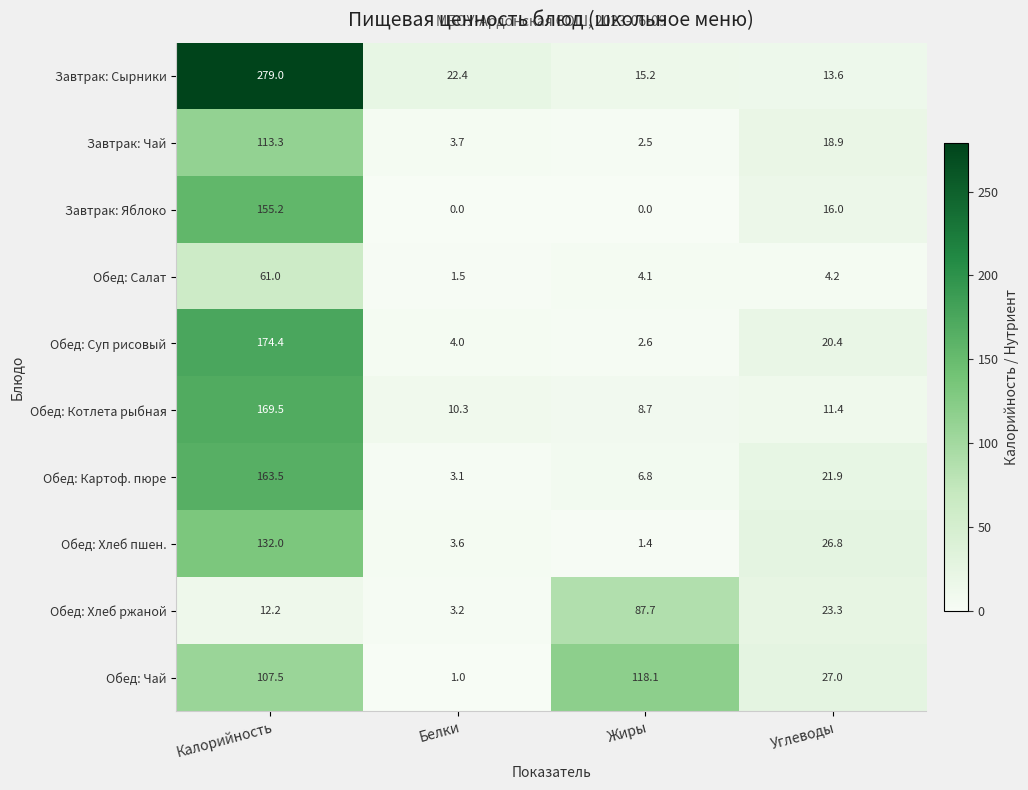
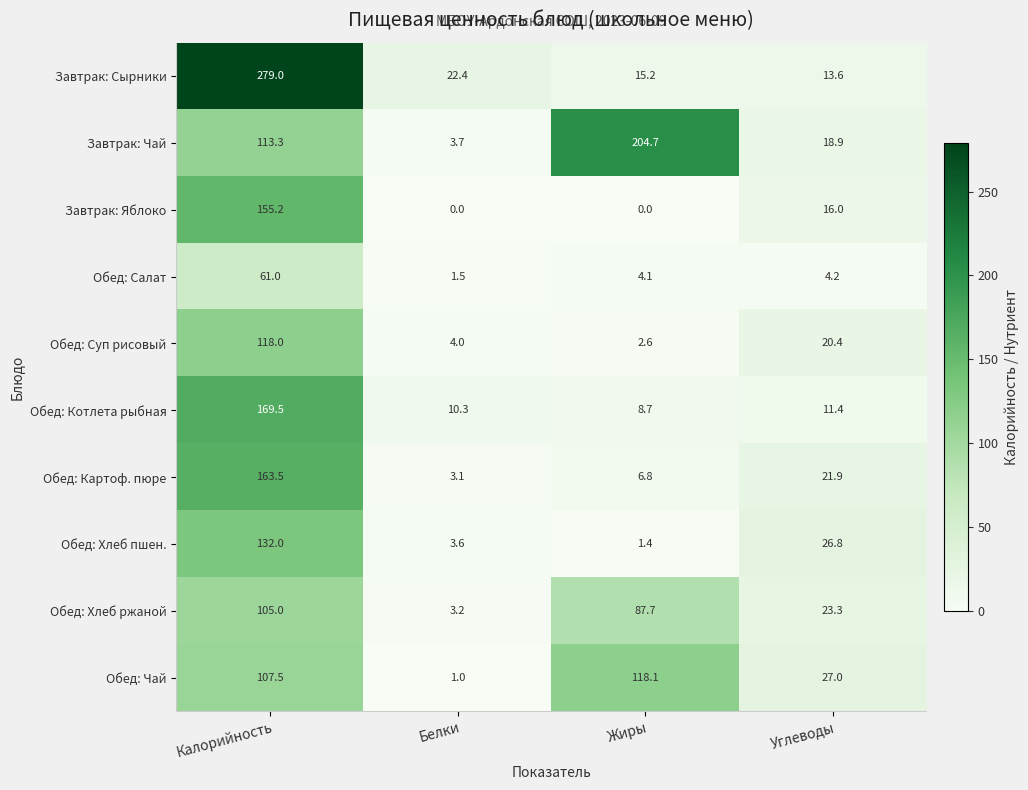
  {
    "Завтрак: Сырники": {
      "Калорийность": 279.0,
      "Белки": 22.4,
      "Жиры": 15.2,
      "Углеводы": 13.6
    },
    "Завтрак: Чай": {
      "Калорийность": 113.3,
      "Белки": 3.7,
-     "Жиры": 2.5,
+     "Жиры": 204.7,
      "Углеводы": 18.9
    },
    "Завтрак: Яблоко": {
      "Калорийность": 155.2,
      "Белки": 0.0,
      "Жиры": 0.0,
      "Углеводы": 16.0
    },
    "Обед: Салат": {
      "Калорийность": 61.0,
      "Белки": 1.5,
      "Жиры": 4.1,
      "Углеводы": 4.2
    },
    "Обед: Суп рисовый": {
-     "Калорийность": 174.4,
+     "Калорийность": 118.0,
      "Белки": 4.0,
      "Жиры": 2.6,
      "Углеводы": 20.4
    },
    "Обед: Котлета рыбная": {
      "Калорийность": 169.5,
      "Белки": 10.3,
      "Жиры": 8.7,
      "Углеводы": 11.4
    },
    "Обед: Картоф. пюре": {
      "Калорийность": 163.5,
      "Белки": 3.1,
      "Жиры": 6.8,
      "Углеводы": 21.9
    },
    "Обед: Хлеб пшен.": {
      "Калорийность": 132.0,
      "Белки": 3.6,
      "Жиры": 1.4,
      "Углеводы": 26.8
    },
    "Обед: Хлеб ржаной": {
-     "Калорийность": 12.2,
+     "Калорийность": 105.0,
      "Белки": 3.2,
      "Жиры": 87.7,
      "Углеводы": 23.3
    },
    "Обед: Чай": {
      "Калорийность": 107.5,
      "Белки": 1.0,
      "Жиры": 118.1,
      "Углеводы": 27.0
    }
  }
